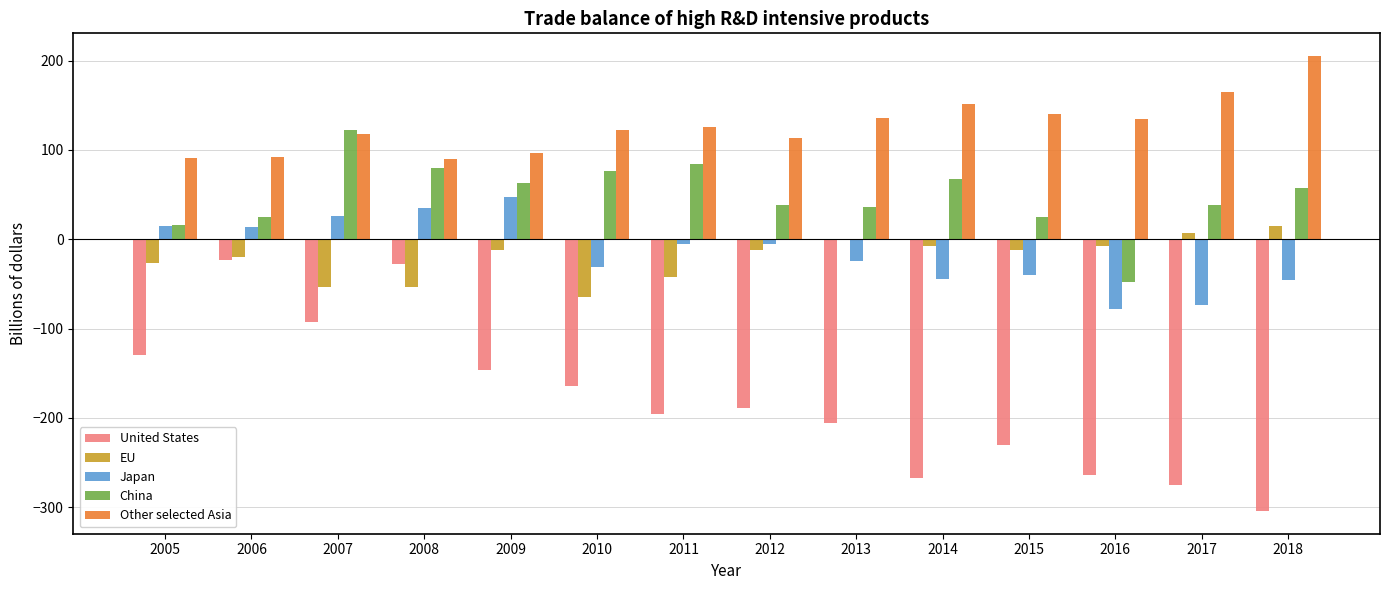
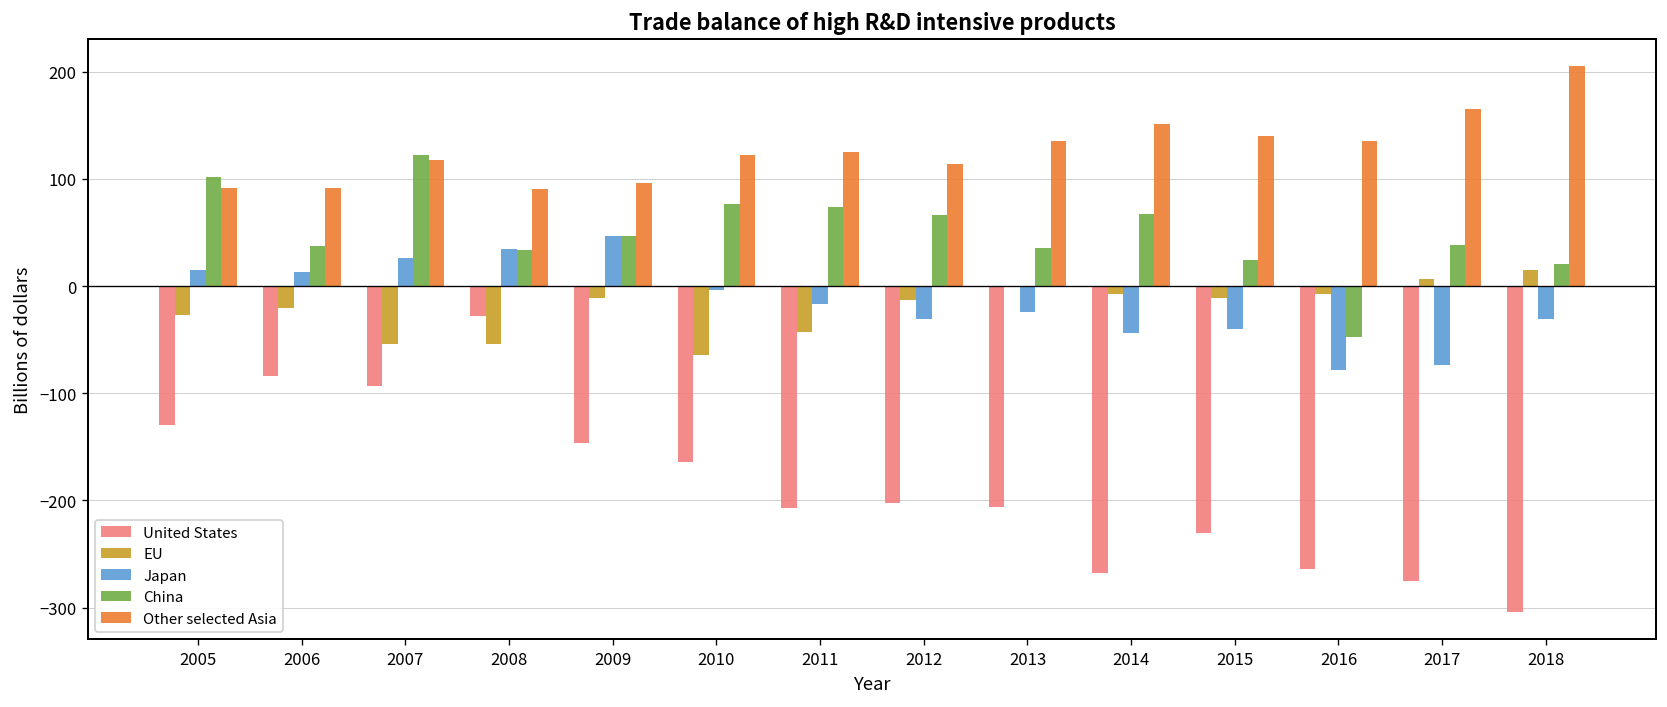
  {
    "United States": {
      "2005": -130,
-     "2006": -20,
+     "2006": -80,
      "2007": -90,
      "2008": -30,
      "2009": -150,
      "2010": -160,
-     "2011": -200,
-     "2012": -190,
+     "2011": -210,
+     "2012": -200,
      "2013": -210,
      "2014": -270,
      "2015": -230,
      "2016": -260,
      "2017": -280,
      "2018": -300
    },
    "Japan": {
      "2005": 10,
      "2006": 10,
      "2007": 30,
      "2008": 30,
      "2009": 50,
-     "2010": -30,
-     "2011": -10,
-     "2012": 0,
+     "2010": 0,
+     "2011": -20,
+     "2012": -30,
      "2013": -20,
      "2014": -40,
      "2015": -40,
      "2016": -80,
      "2017": -70,
-     "2018": -50
+     "2018": -30
    },
    "China": {
-     "2005": 20,
-     "2006": 30,
+     "2005": 100,
+     "2006": 40,
      "2007": 120,
-     "2008": 80,
-     "2009": 60,
+     "2008": 30,
+     "2009": 50,
      "2010": 80,
-     "2011": 80,
-     "2012": 40,
+     "2011": 70,
+     "2012": 70,
      "2013": 40,
      "2014": 70,
      "2015": 20,
      "2016": -50,
      "2017": 40,
-     "2018": 60
+     "2018": 20
    }
  }
